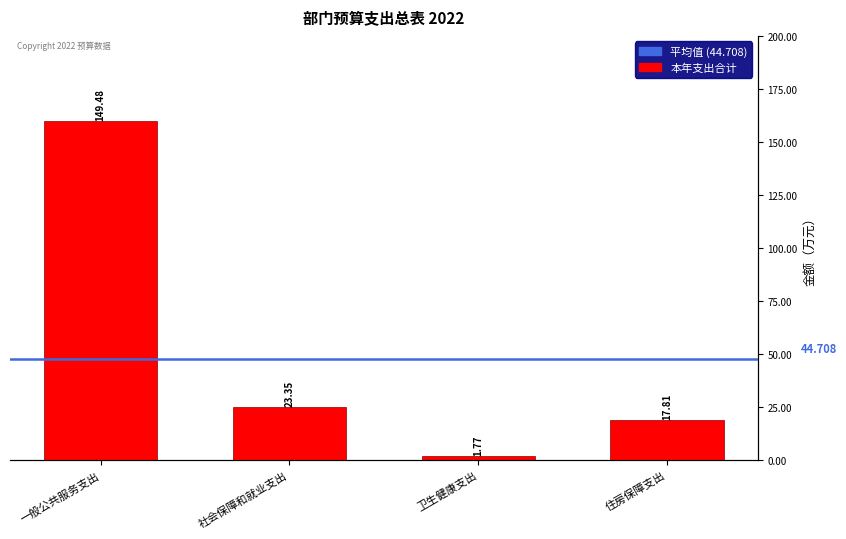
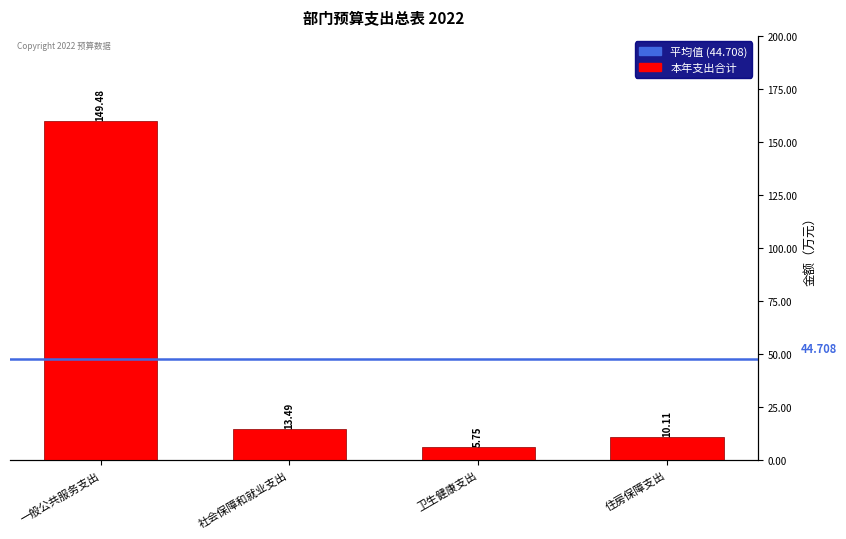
  {
    "一般公共服务支出": 149.48,
-   "社会保障和就业支出": 23.35,
-   "卫生健康支出": 1.77,
-   "住房保障支出": 17.81
+   "社会保障和就业支出": 13.49,
+   "卫生健康支出": 5.75,
+   "住房保障支出": 10.11
  }
